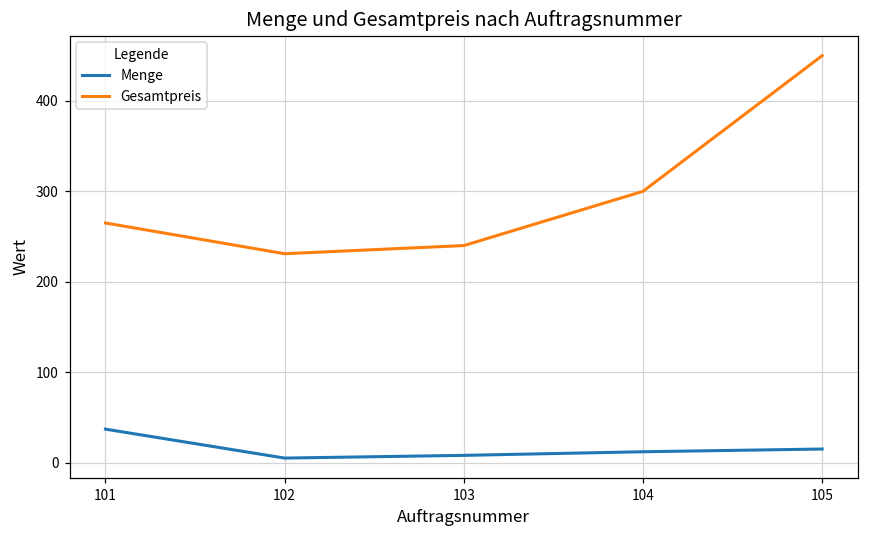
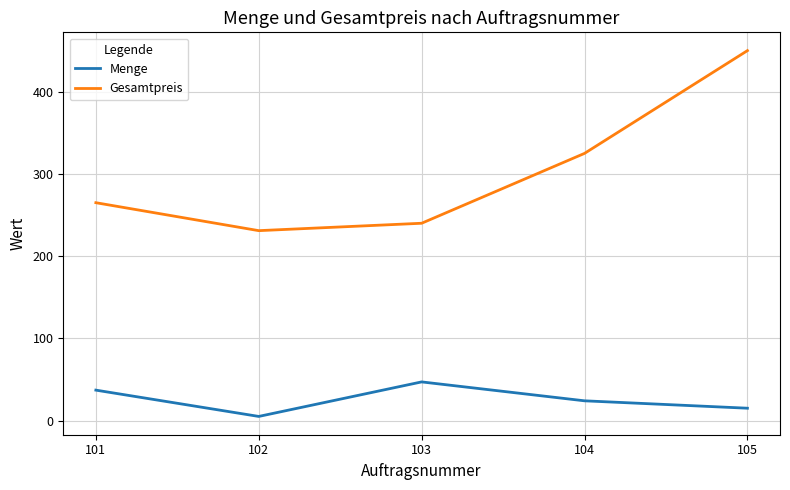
  {
    "Menge": {
      "101": 40,
      "102": 10,
-     "103": 10,
-     "104": 10,
+     "103": 50,
+     "104": 20,
      "105": 20
    },
    "Gesamtpreis": {
      "101": 270,
      "102": 230,
      "103": 240,
-     "104": 300,
+     "104": 330,
      "105": 450
    }
  }
